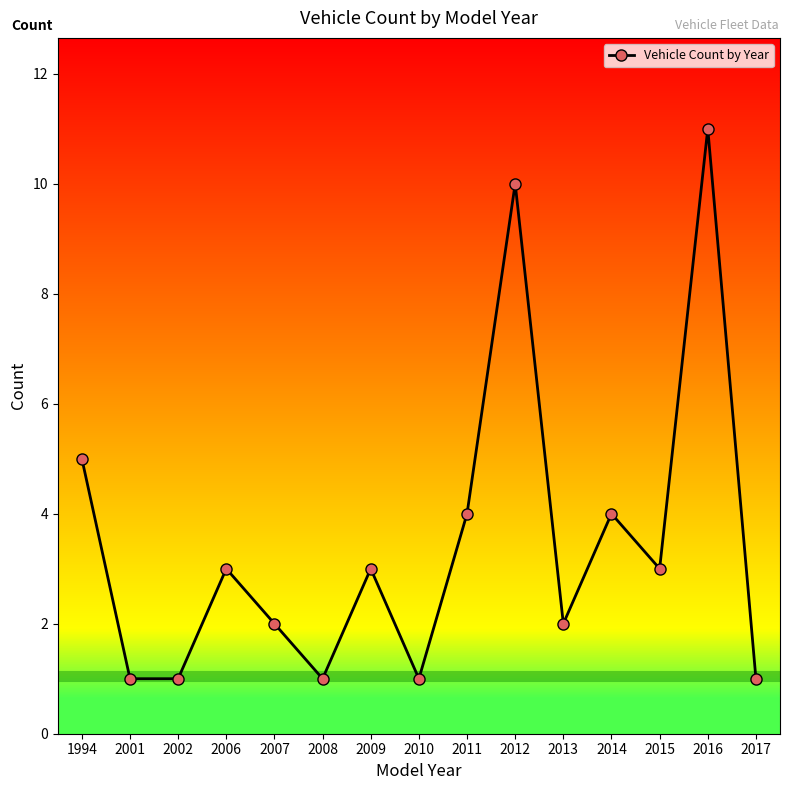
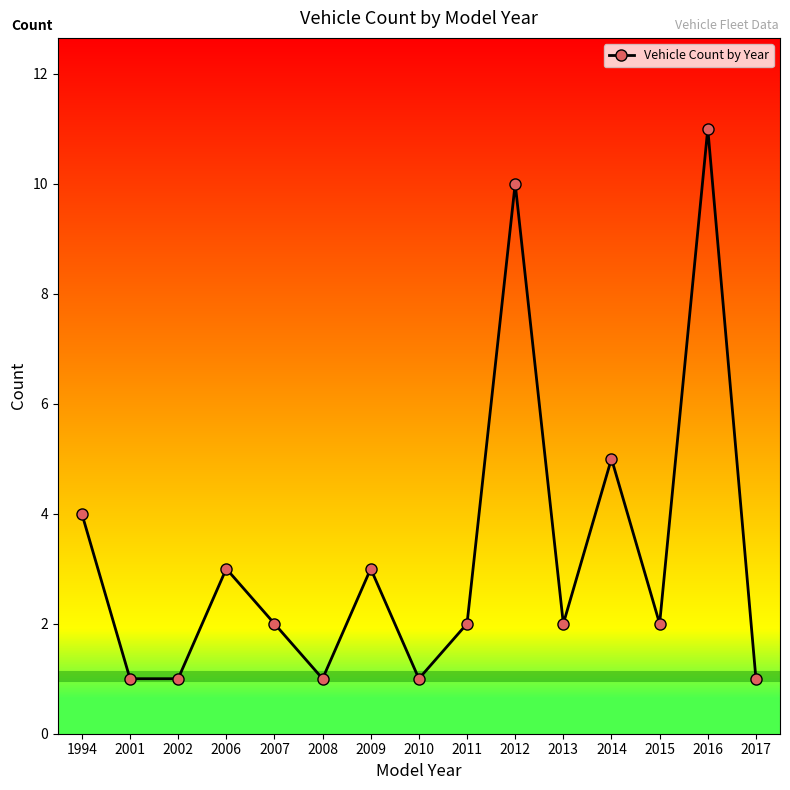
  {
-   "1994": 5,
+   "1994": 4,
    "2001": 1,
    "2002": 1,
    "2006": 3,
    "2007": 2,
    "2008": 1,
    "2009": 3,
    "2010": 1,
-   "2011": 4,
+   "2011": 2,
    "2012": 10,
    "2013": 2,
-   "2014": 4,
-   "2015": 3,
+   "2014": 5,
+   "2015": 2,
    "2016": 11,
    "2017": 1
  }
